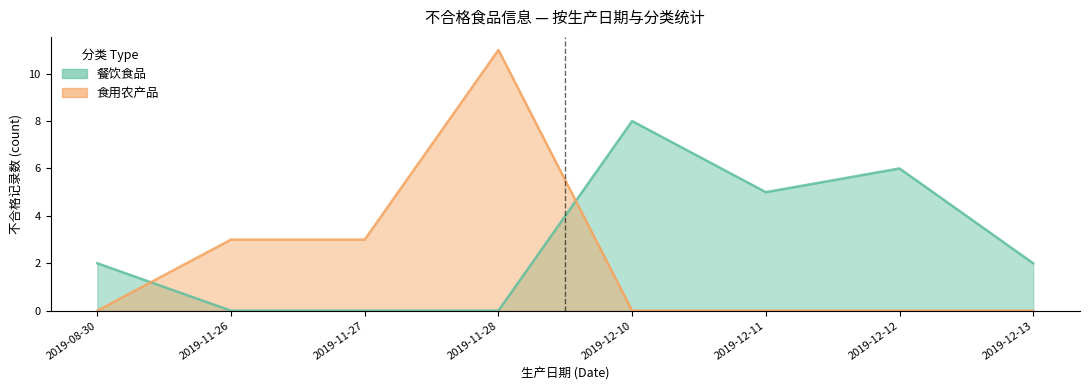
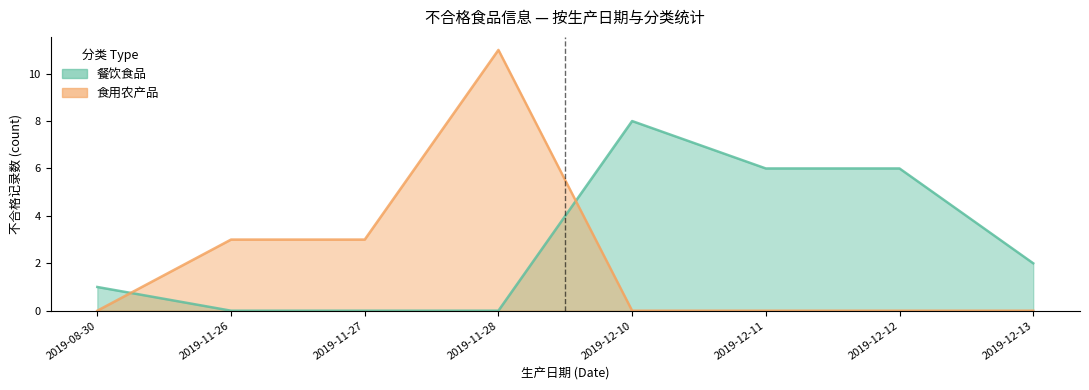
  {
    "餐饮食品": {
-     "2019-08-30": 2,
+     "2019-08-30": 1,
      "2019-11-26": 0,
      "2019-11-27": 0,
      "2019-11-28": 0,
      "2019-12-10": 8,
-     "2019-12-11": 5,
+     "2019-12-11": 6,
      "2019-12-12": 6,
      "2019-12-13": 2
    },
    "食用农产品": {
      "2019-08-30": 0,
      "2019-11-26": 3,
      "2019-11-27": 3,
      "2019-11-28": 11,
      "2019-12-10": 0,
      "2019-12-11": 0,
      "2019-12-12": 0,
      "2019-12-13": 0
    }
  }
